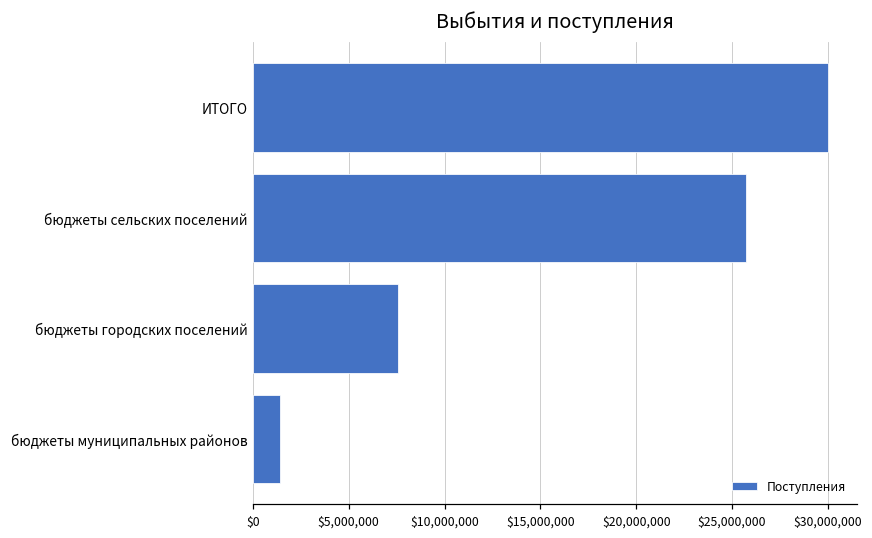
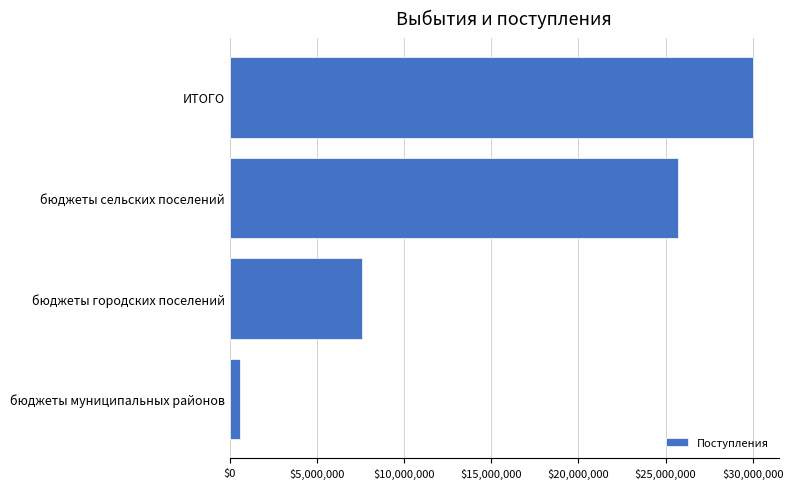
  {
    "ИТОГО": "$30,000,000",
    "бюджеты сельских поселений": "$25,700,000",
    "бюджеты городских поселений": "$7,600,000",
-   "бюджеты муниципальных районов": "$1,400,000"
+   "бюджеты муниципальных районов": "$600,000"
  }
